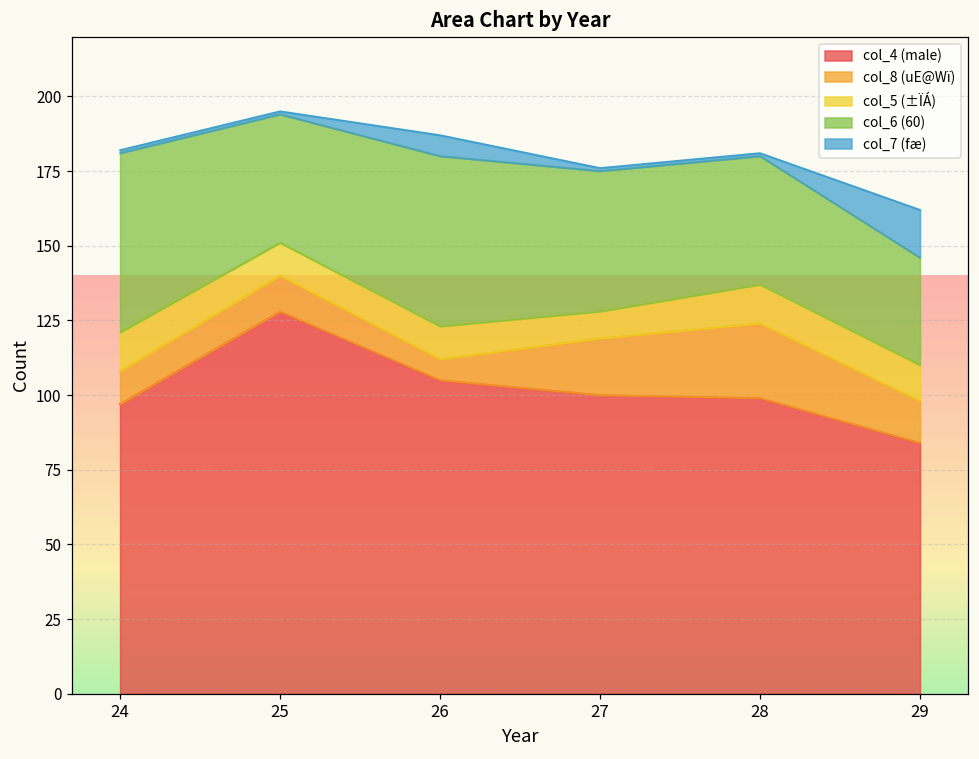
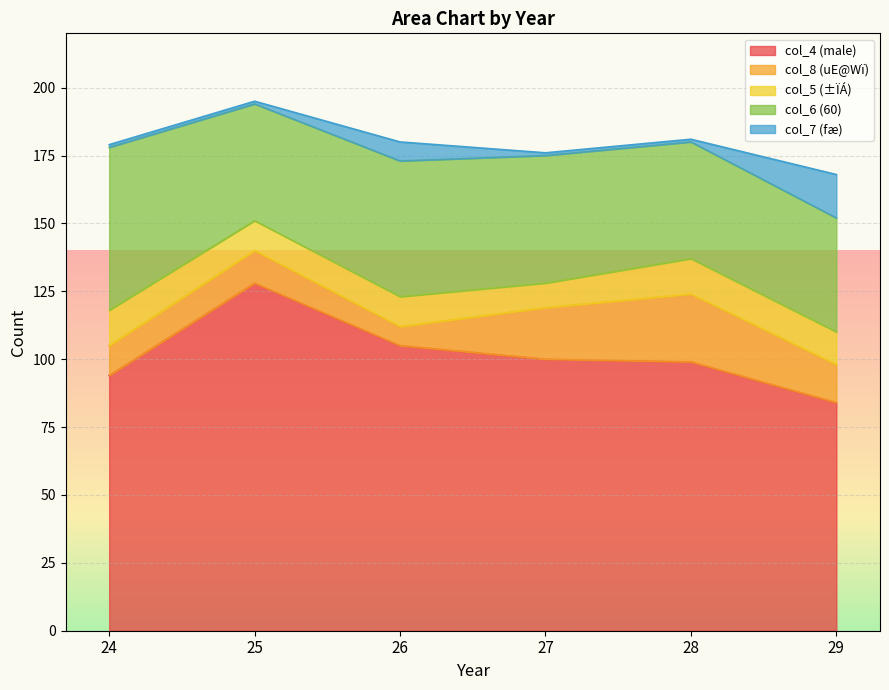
  {
    "col_4 (male)": {
-     "24": 97,
+     "24": 94,
      "25": 128,
      "26": 105,
      "27": 100,
      "28": 99,
      "29": 84
    },
    "col_6 (60)": {
      "24": 60,
      "25": 43,
-     "26": 57,
+     "26": 50,
      "27": 47,
      "28": 43,
-     "29": 36
+     "29": 42
    },
    "col_7 (fæ)": {
      "24": 1,
      "25": 1,
      "26": 7,
      "27": 1,
      "28": 1,
      "29": 16
    }
  }
